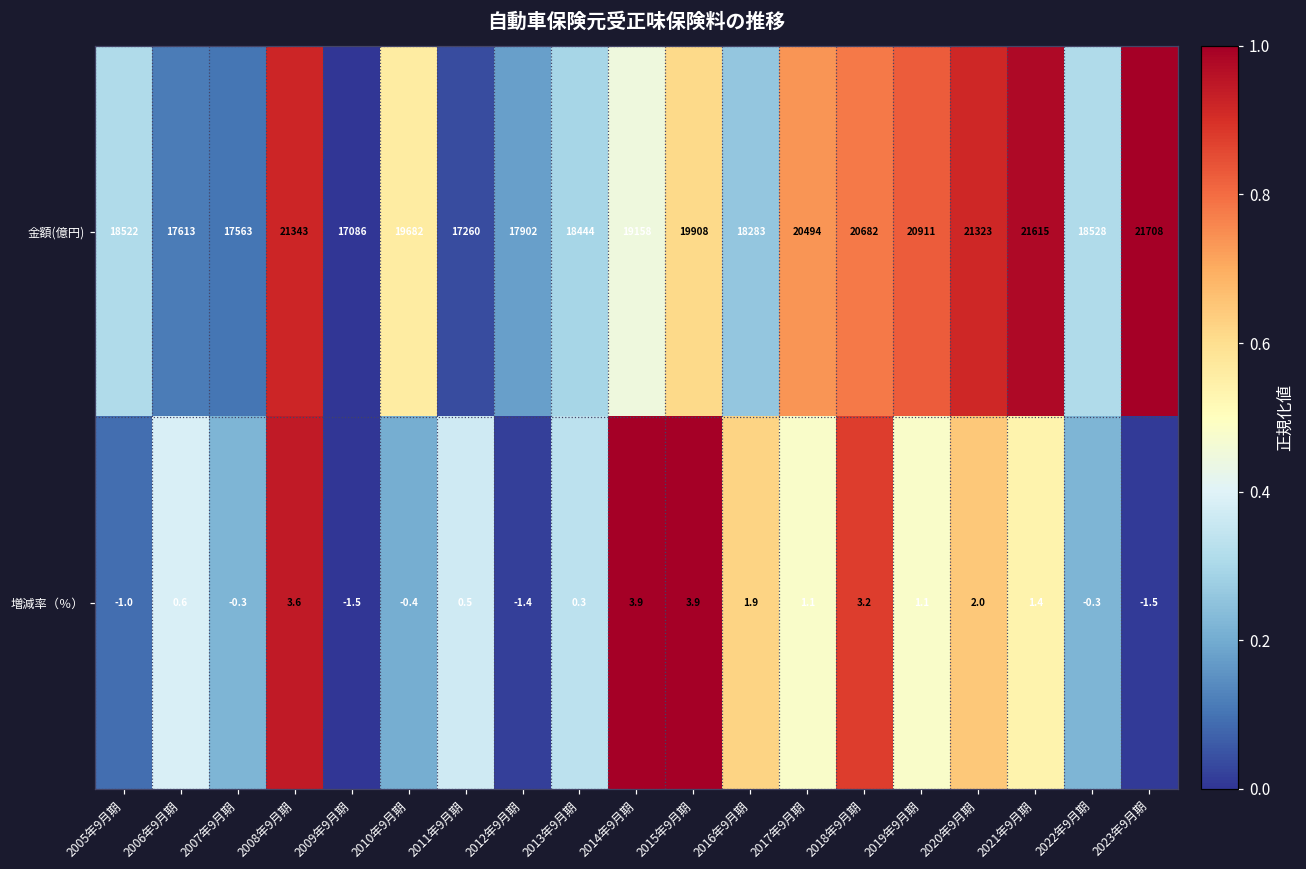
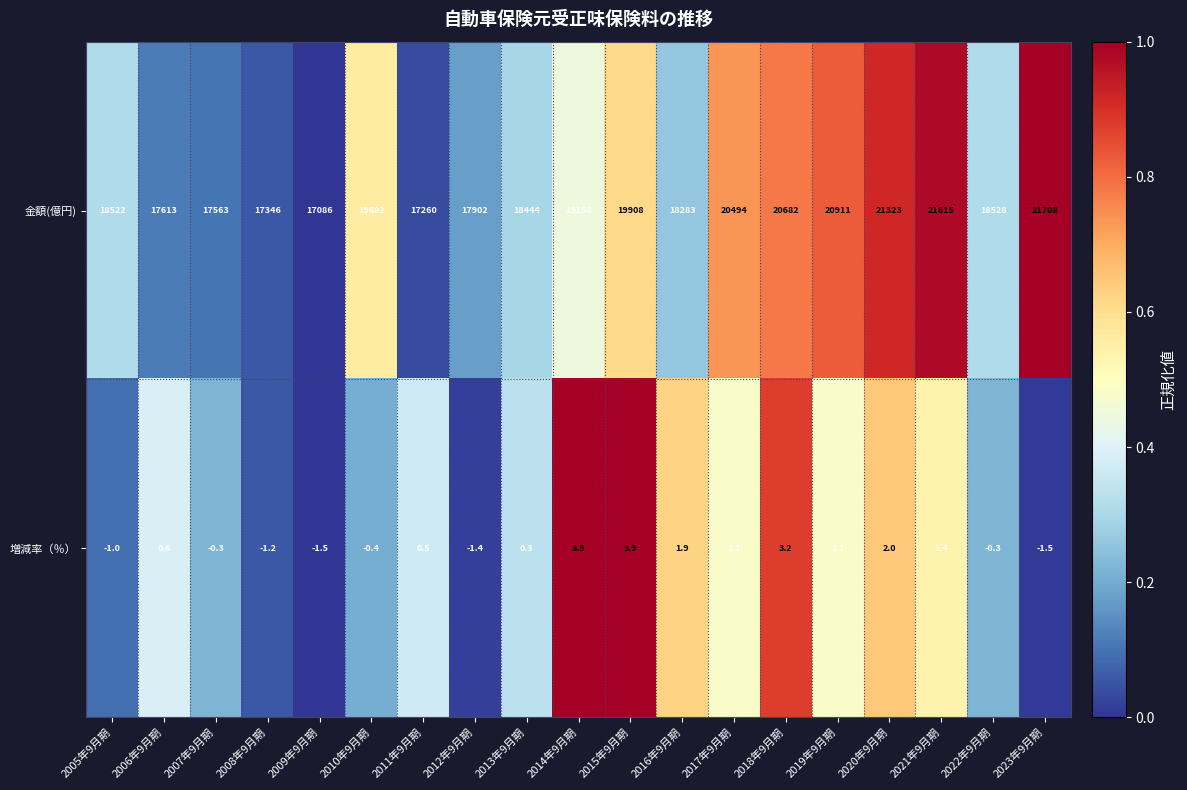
  {
    "金額(億円)": {
      "2005年9月期": 18522,
      "2006年9月期": 17613,
      "2007年9月期": 17563,
-     "2008年9月期": 21343,
+     "2008年9月期": 17346,
      "2009年9月期": 17086,
      "2010年9月期": 19682,
      "2011年9月期": 17260,
      "2012年9月期": 17902,
      "2013年9月期": 18444,
      "2015年9月期": 19908,
      "2016年9月期": 18283,
      "2017年9月期": 20494,
      "2018年9月期": 20682,
      "2019年9月期": 20911,
      "2020年9月期": 21323,
      "2021年9月期": 21615,
      "2022年9月期": 18528,
      "2023年9月期": 21708
    },
    "増減率（％）": {
      "2005年9月期": -1.0,
      "2007年9月期": -0.3,
-     "2008年9月期": 3.6,
+     "2008年9月期": -1.2,
      "2009年9月期": -1.5,
      "2010年9月期": -0.4,
      "2011年9月期": 0.5,
      "2012年9月期": -1.4,
      "2013年9月期": 0.3,
      "2014年9月期": 3.9,
      "2015年9月期": 3.9,
      "2016年9月期": 1.9,
      "2017年9月期": 1.1,
      "2018年9月期": 3.2,
      "2019年9月期": 1.1,
      "2020年9月期": 2.0,
      "2021年9月期": 1.4,
      "2022年9月期": -0.3,
      "2023年9月期": -1.5
    }
  }
